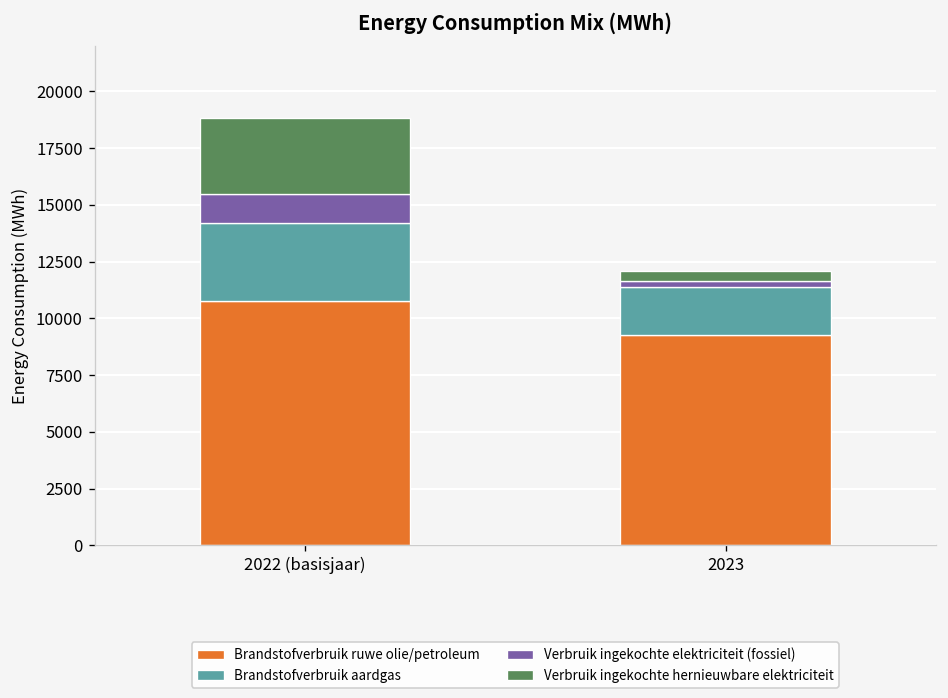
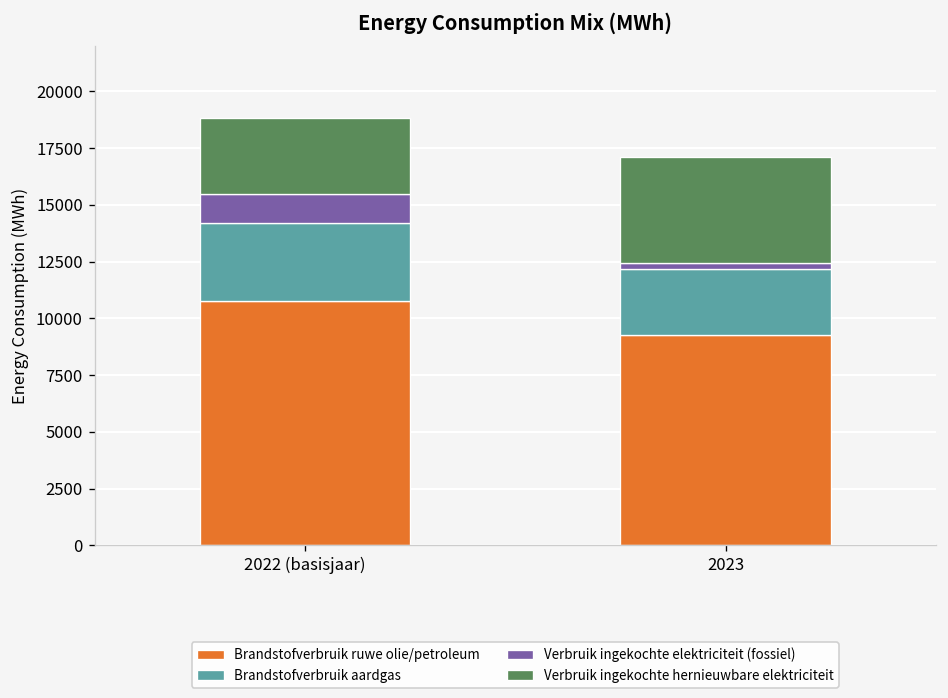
  {
    "Brandstofverbruik ruwe olie/petroleum": {
      "2022 (basisjaar)": 10800,
      "2023": 9200
    },
    "Brandstofverbruik aardgas": {
      "2022 (basisjaar)": 3400,
-     "2023": 2200
+     "2023": 2900
    },
    "Verbruik ingekochte elektriciteit (fossiel)": {
      "2022 (basisjaar)": 1300,
      "2023": 200
    },
    "Verbruik ingekochte hernieuwbare elektriciteit": {
      "2022 (basisjaar)": 3400,
-     "2023": 400
+     "2023": 4700
    }
  }
